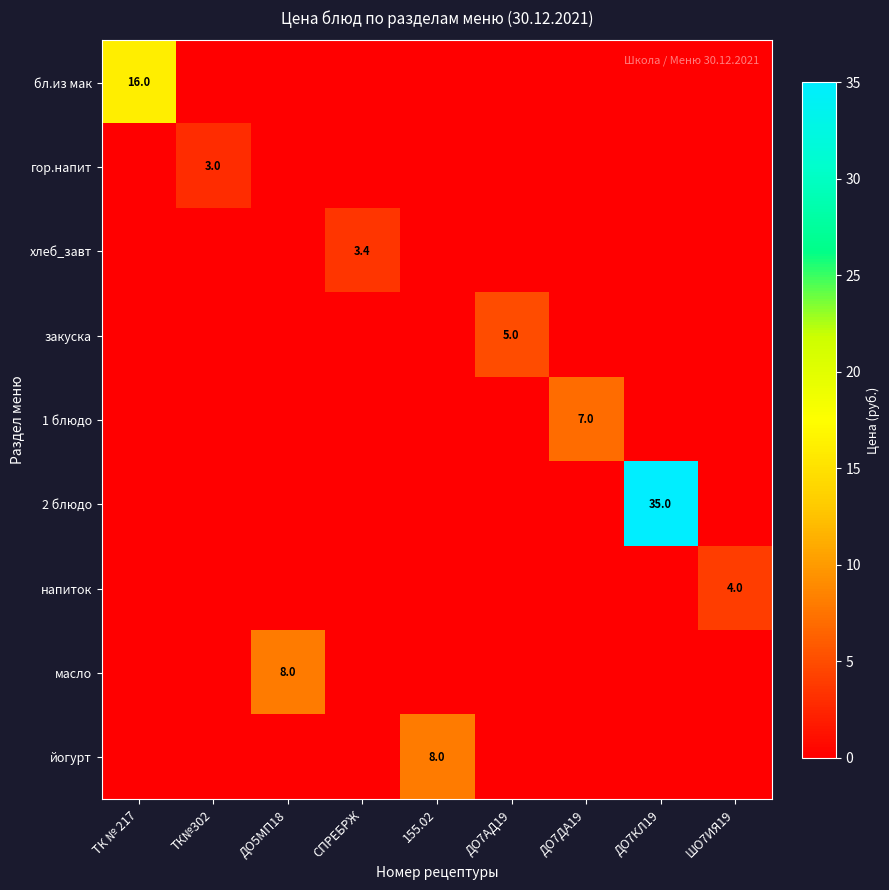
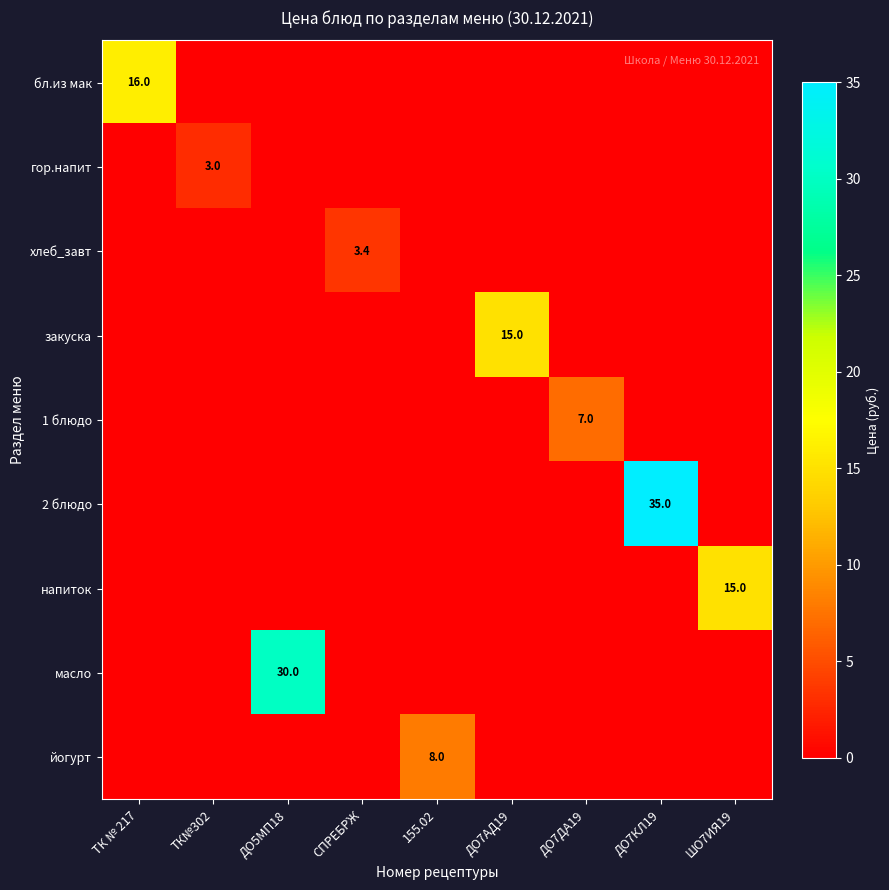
  {
    "бл.из мак": {
      "ТК № 217": 16.0
    },
    "гор.напит": {
      "ТК№302": 3.0
    },
    "хлеб_завт": {
      "СПРЕБРЖ": 3.4
    },
    "закуска": {
-     "ДО7АД19": 5.0
+     "ДО7АД19": 15.0
    },
    "1 блюдо": {
      "ДО7ДА19": 7.0
    },
    "2 блюдо": {
      "ДО7КЛ19": 35.0
    },
    "напиток": {
-     "ШО7ИЯ19": 4.0
+     "ШО7ИЯ19": 15.0
    },
    "масло": {
-     "ДО5МП18": 8.0
+     "ДО5МП18": 30.0
    },
    "йогурт": {
      "155.02": 8.0
    }
  }
